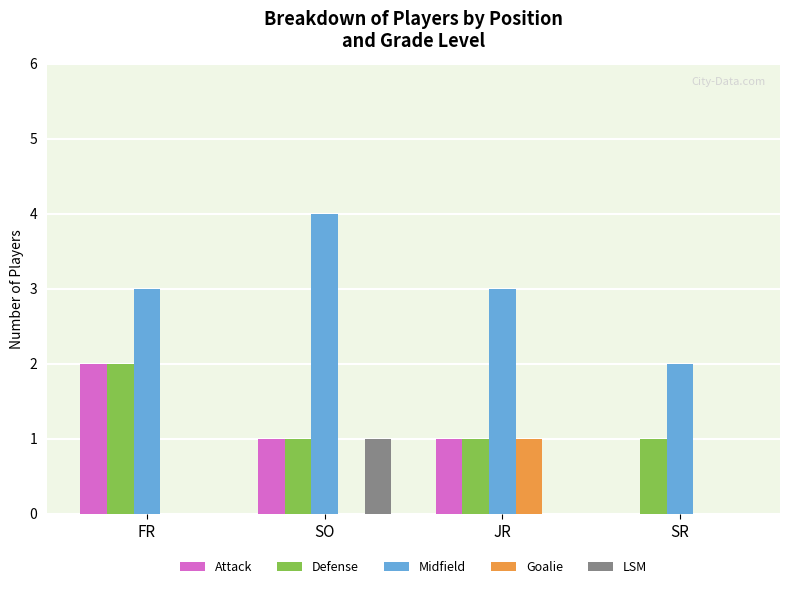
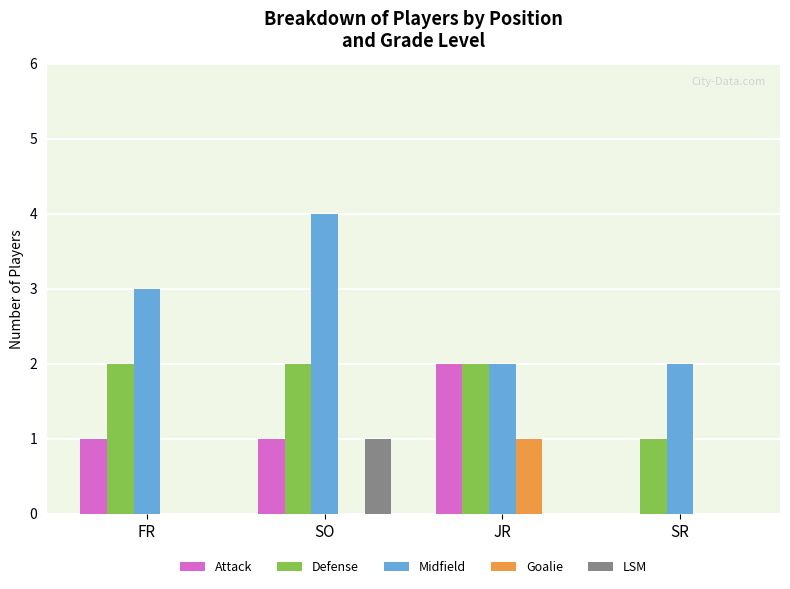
  {
    "Attack": {
-     "FR": 2,
+     "FR": 1,
      "SO": 1,
-     "JR": 1,
+     "JR": 2,
      "SR": 0
    },
    "Defense": {
      "FR": 2,
-     "SO": 1,
-     "JR": 1,
+     "SO": 2,
+     "JR": 2,
      "SR": 1
    },
    "Midfield": {
      "FR": 3,
      "SO": 4,
-     "JR": 3,
+     "JR": 2,
      "SR": 2
    },
    "Goalie": {
      "FR": 0,
      "SO": 0,
      "JR": 1,
      "SR": 0
    },
    "LSM": {
      "FR": 0,
      "SO": 1,
      "JR": 0,
      "SR": 0
    }
  }
